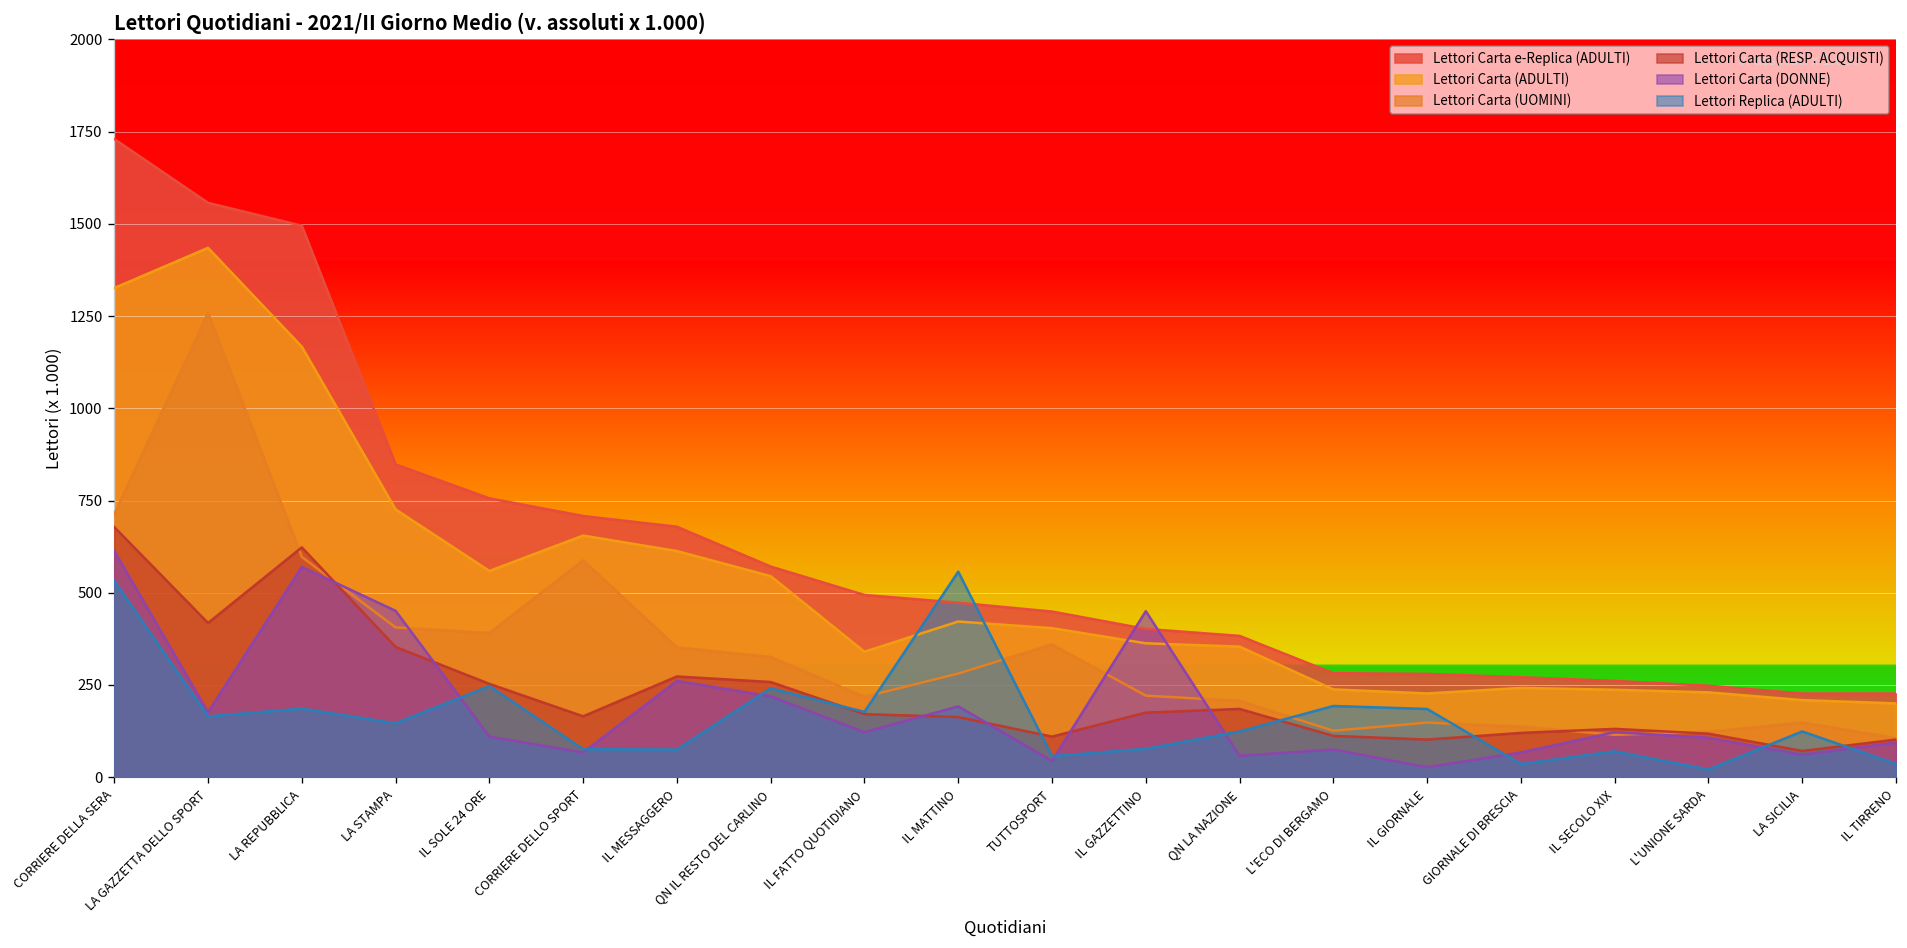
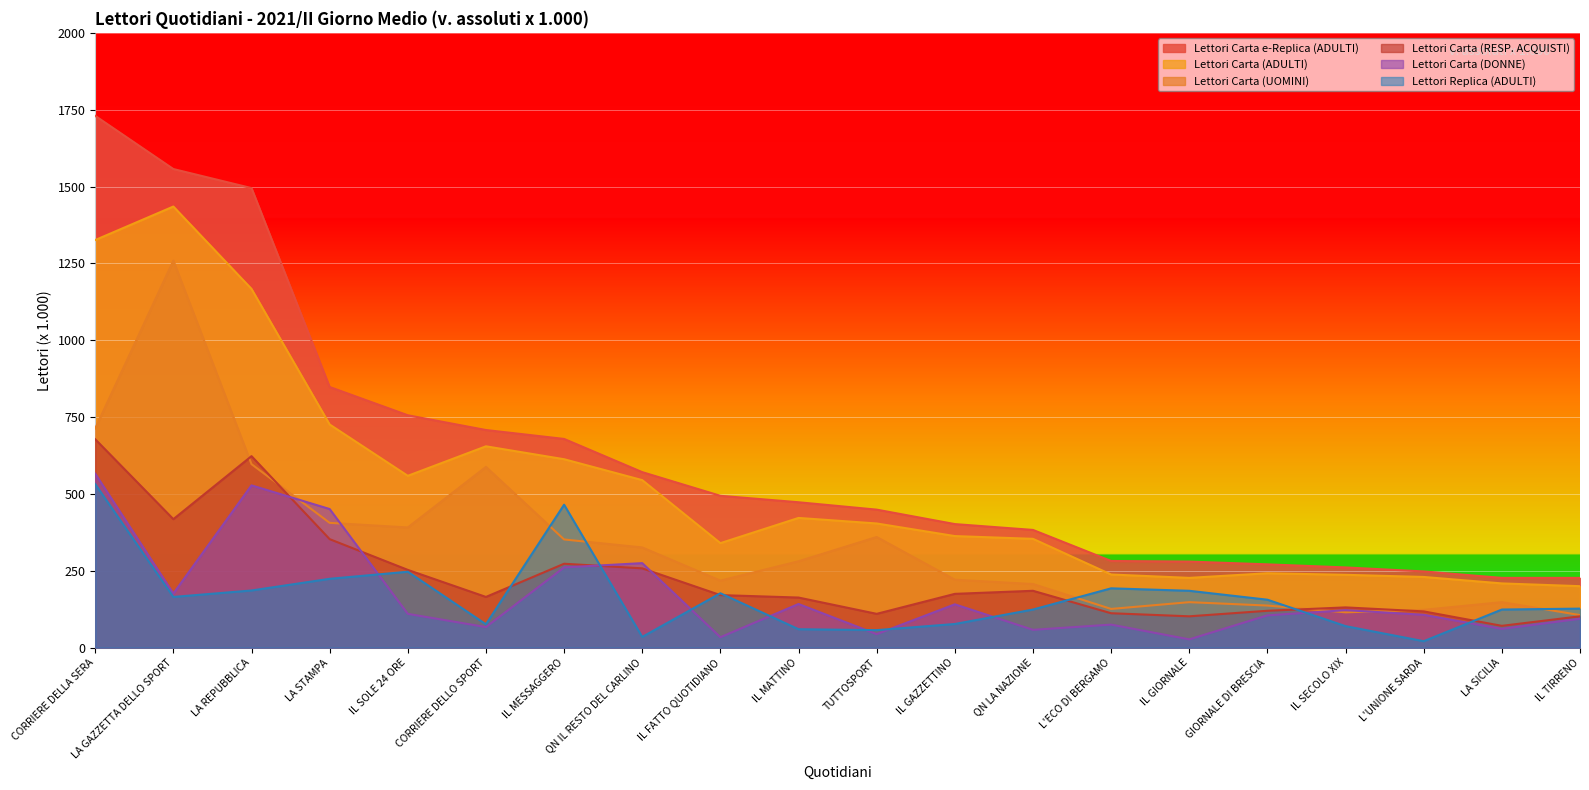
  {
    "Lettori Carta (DONNE)": {
-     "CORRIERE DELLA SERA": 610,
+     "CORRIERE DELLA SERA": 570,
      "LA GAZZETTA DELLO SPORT": 180,
-     "LA REPUBBLICA": 570,
+     "LA REPUBBLICA": 530,
      "LA STAMPA": 450,
      "IL SOLE 24 ORE": 110,
      "CORRIERE DELLO SPORT": 70,
      "IL MESSAGGERO": 260,
-     "QN IL RESTO DEL CARLINO": 220,
-     "IL FATTO QUOTIDIANO": 120,
-     "IL MATTINO": 190,
+     "QN IL RESTO DEL CARLINO": 280,
+     "IL FATTO QUOTIDIANO": 30,
+     "IL MATTINO": 140,
      "TUTTOSPORT": 40,
-     "IL GAZZETTINO": 450,
+     "IL GAZZETTINO": 140,
      "QN LA NAZIONE": 60,
      "L'ECO DI BERGAMO": 80,
      "IL GIORNALE": 30,
-     "GIORNALE DI BRESCIA": 70,
+     "GIORNALE DI BRESCIA": 110,
      "L'UNIONE SARDA": 110,
      "LA SICILIA": 60
    },
    "Lettori Replica (ADULTI)": {
      "CORRIERE DELLA SERA": 530,
      "LA GAZZETTA DELLO SPORT": 170,
      "LA REPUBBLICA": 190,
-     "LA STAMPA": 150,
+     "LA STAMPA": 220,
      "CORRIERE DELLO SPORT": 80,
-     "IL MESSAGGERO": 80,
-     "QN IL RESTO DEL CARLINO": 240,
-     "IL MATTINO": 560,
+     "IL MESSAGGERO": 470,
+     "QN IL RESTO DEL CARLINO": 40,
+     "IL MATTINO": 60,
      "TUTTOSPORT": 60,
      "IL GAZZETTINO": 80,
      "QN LA NAZIONE": 120,
      "L'ECO DI BERGAMO": 190,
      "IL GIORNALE": 190,
-     "GIORNALE DI BRESCIA": 40,
+     "GIORNALE DI BRESCIA": 160,
      "IL SECOLO XIX": 70,
      "L'UNIONE SARDA": 20,
      "LA SICILIA": 120,
-     "IL TIRRENO": 40
+     "IL TIRRENO": 130
    }
  }
